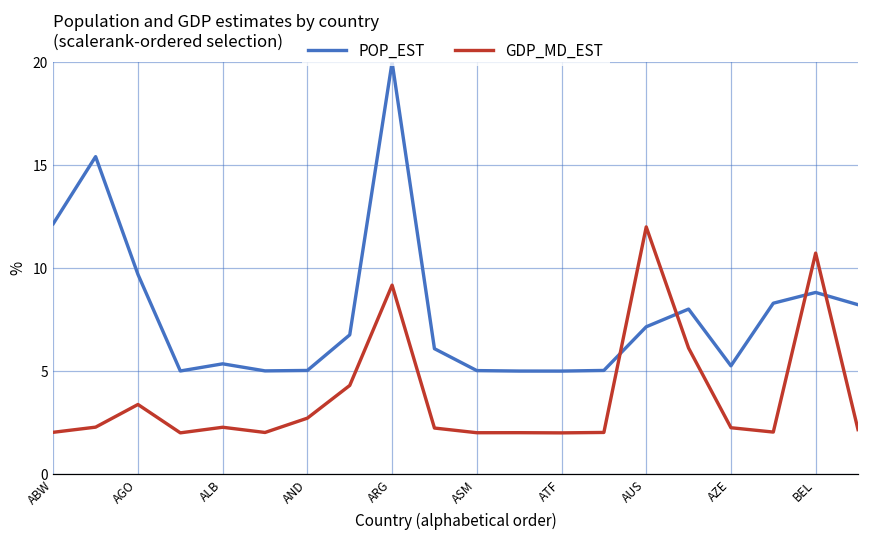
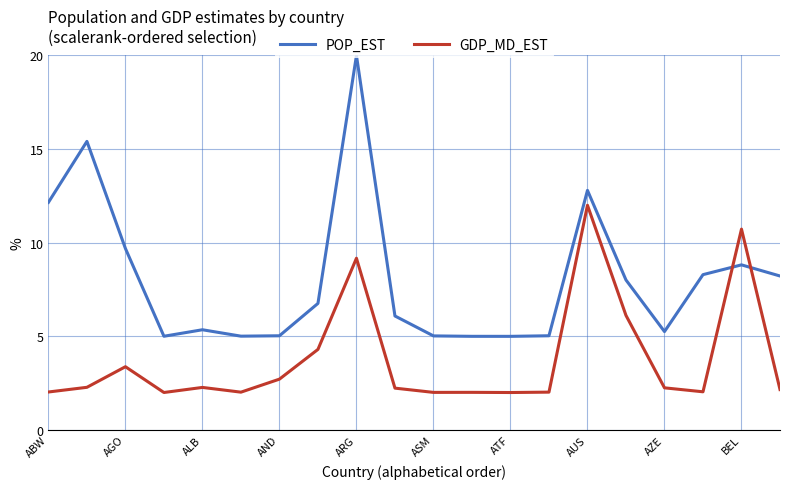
  {
    "POP_EST": {
      "ABW": 12.2,
      "AGO": 9.7,
      "ALB": 5.4,
      "AND": 5.0,
      "ASM": 5.0,
      "ATF": 5.0,
-     "AUS": 7.2,
+     "AUS": 12.8,
      "AZE": 5.3,
      "BEL": 8.8
    },
    "GDP_MD_EST": {
      "ABW": 2.0,
      "AGO": 3.4,
      "ALB": 2.3,
      "AND": 2.7,
      "ARG": 9.2,
      "ASM": 2.0,
      "ATF": 2.0,
      "AUS": 12.0,
      "AZE": 2.3,
      "BEL": 10.7
    }
  }
